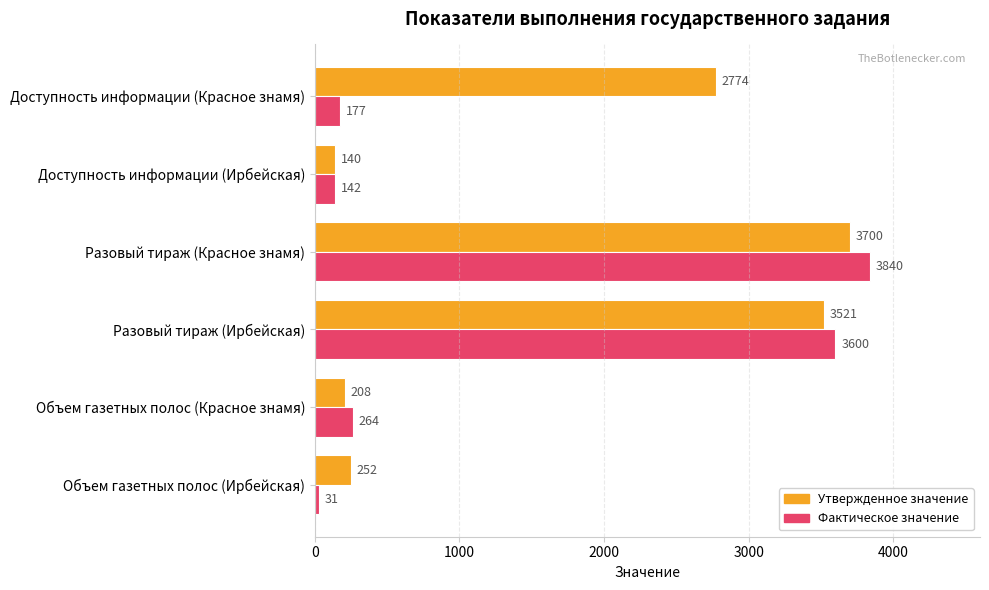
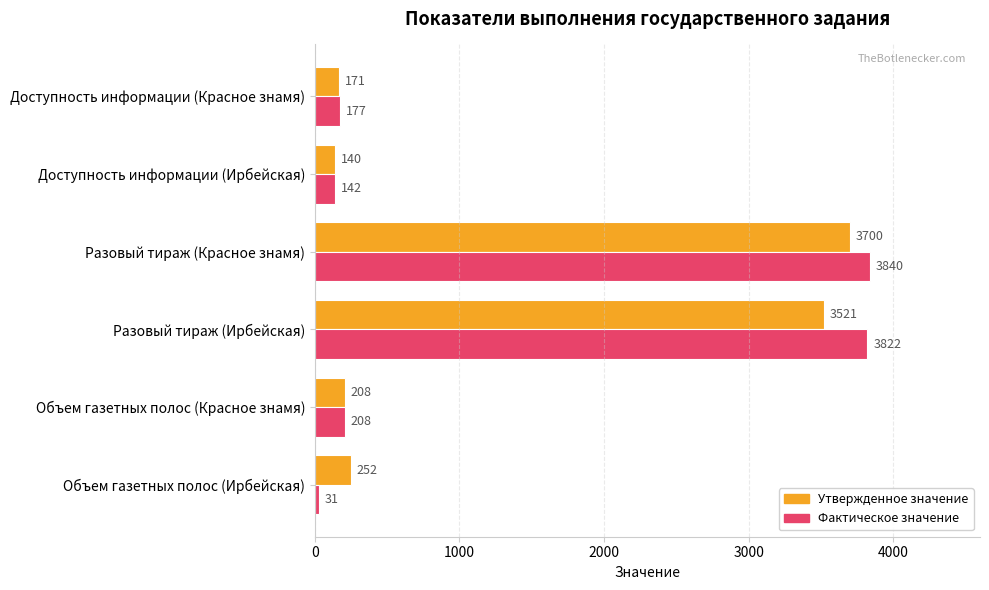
  {
    "Утвержденное значение": {
-     "Доступность информации (Красное знамя)": 2774,
+     "Доступность информации (Красное знамя)": 171,
      "Доступность информации (Ирбейская)": 140,
      "Разовый тираж (Красное знамя)": 3700,
      "Разовый тираж (Ирбейская)": 3521,
      "Объем газетных полос (Красное знамя)": 208,
      "Объем газетных полос (Ирбейская)": 252
    },
    "Фактическое значение": {
      "Доступность информации (Красное знамя)": 177,
      "Доступность информации (Ирбейская)": 142,
      "Разовый тираж (Красное знамя)": 3840,
-     "Разовый тираж (Ирбейская)": 3600,
-     "Объем газетных полос (Красное знамя)": 264,
+     "Разовый тираж (Ирбейская)": 3822,
+     "Объем газетных полос (Красное знамя)": 208,
      "Объем газетных полос (Ирбейская)": 31
    }
  }
